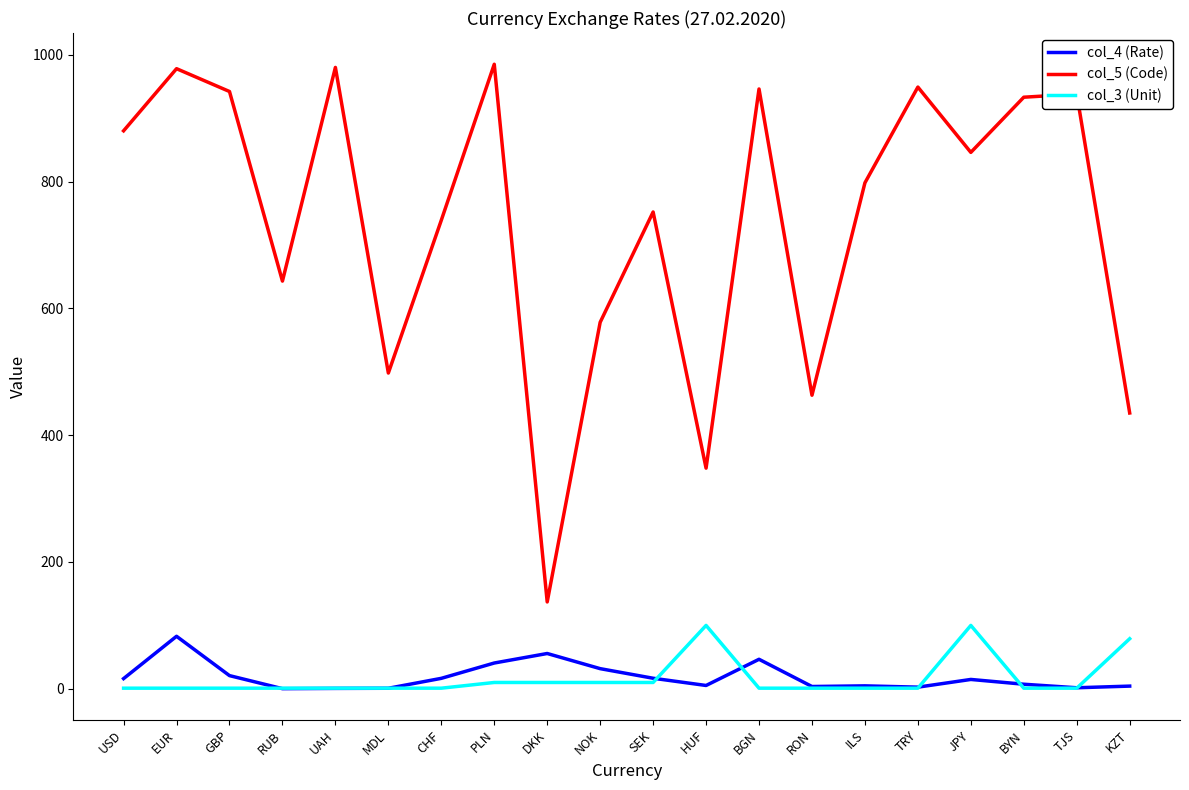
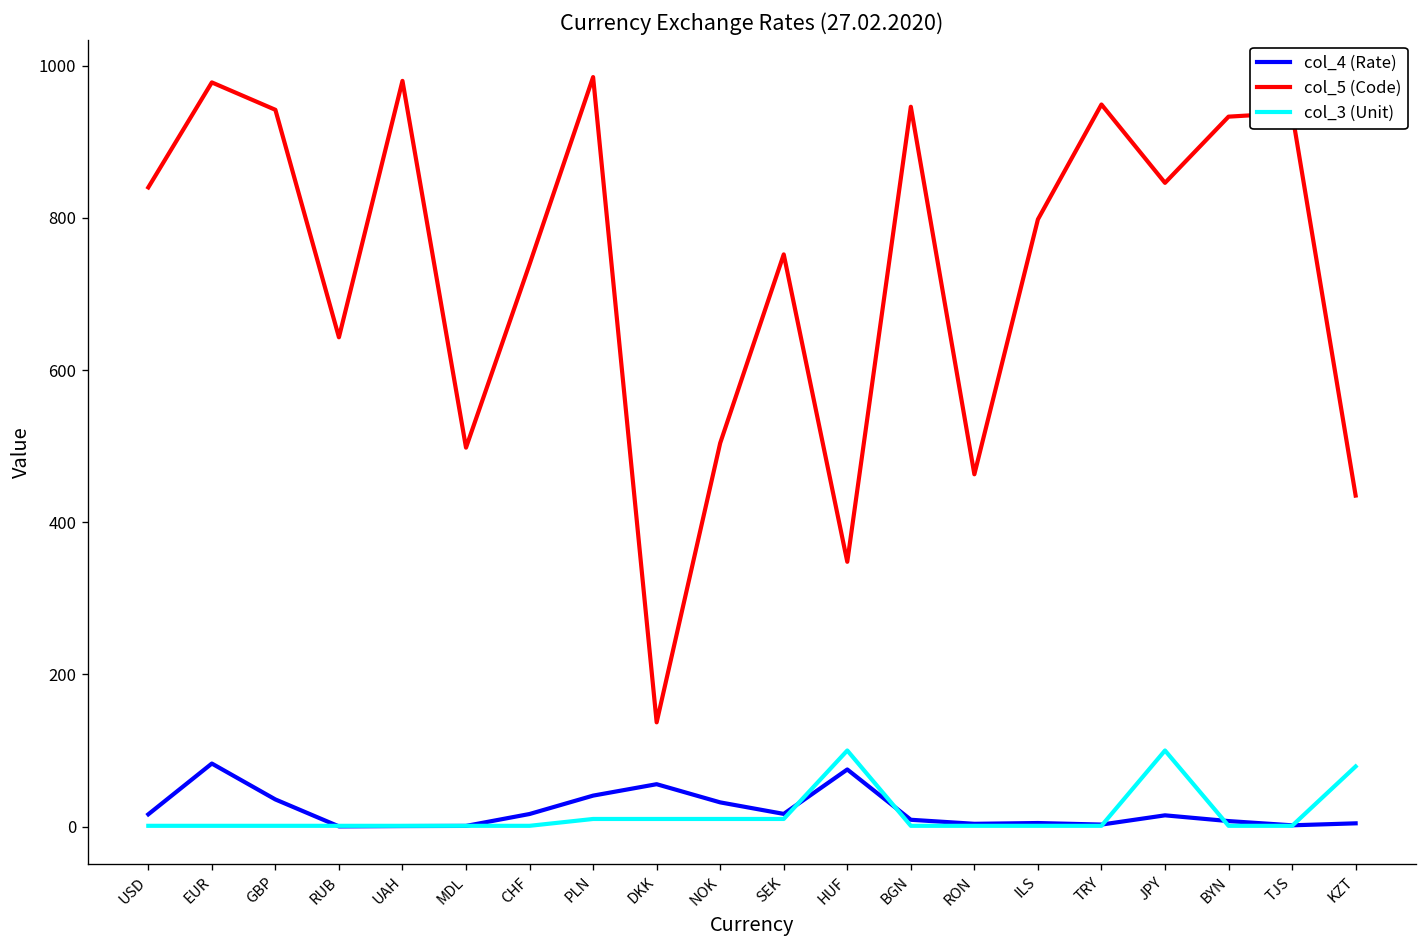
  {
    "col_4 (Rate)": {
      "USD": 20,
      "EUR": 80,
-     "GBP": 20,
+     "GBP": 40,
      "CHF": 20,
      "PLN": 40,
      "DKK": 60,
      "NOK": 30,
      "SEK": 20,
-     "HUF": 10,
-     "BGN": 50,
+     "HUF": 80,
+     "BGN": 10,
      "JPY": 10,
      "BYN": 10,
      "KZT": 0
    },
    "col_5 (Code)": {
-     "USD": 880,
+     "USD": 840,
      "EUR": 980,
      "GBP": 940,
      "RUB": 640,
      "UAH": 980,
      "MDL": 500,
      "CHF": 740,
      "PLN": 990,
      "DKK": 140,
-     "NOK": 580,
+     "NOK": 500,
      "SEK": 750,
      "HUF": 350,
      "BGN": 950,
      "RON": 460,
      "ILS": 800,
      "TRY": 950,
      "JPY": 850,
      "BYN": 930,
      "KZT": 440
    },
    "col_3 (Unit)": {
      "USD": 0,
      "EUR": 0,
      "GBP": 0,
      "CHF": 0,
      "PLN": 10,
      "DKK": 10,
      "NOK": 10,
      "SEK": 10,
      "HUF": 100,
      "BGN": 0,
      "JPY": 100,
      "BYN": 0,
      "KZT": 80
    }
  }
